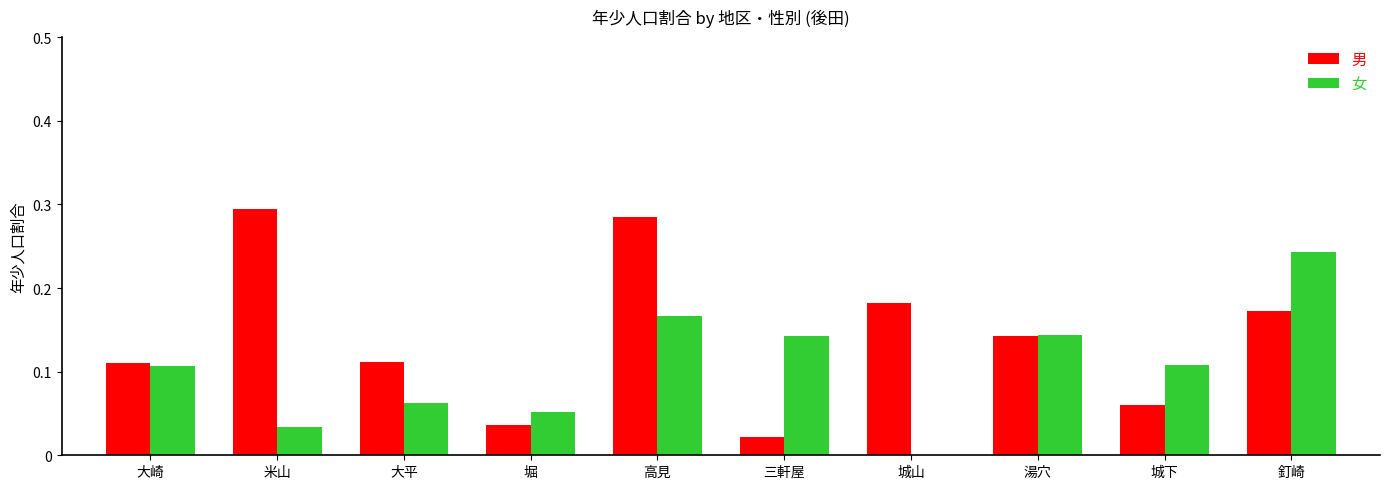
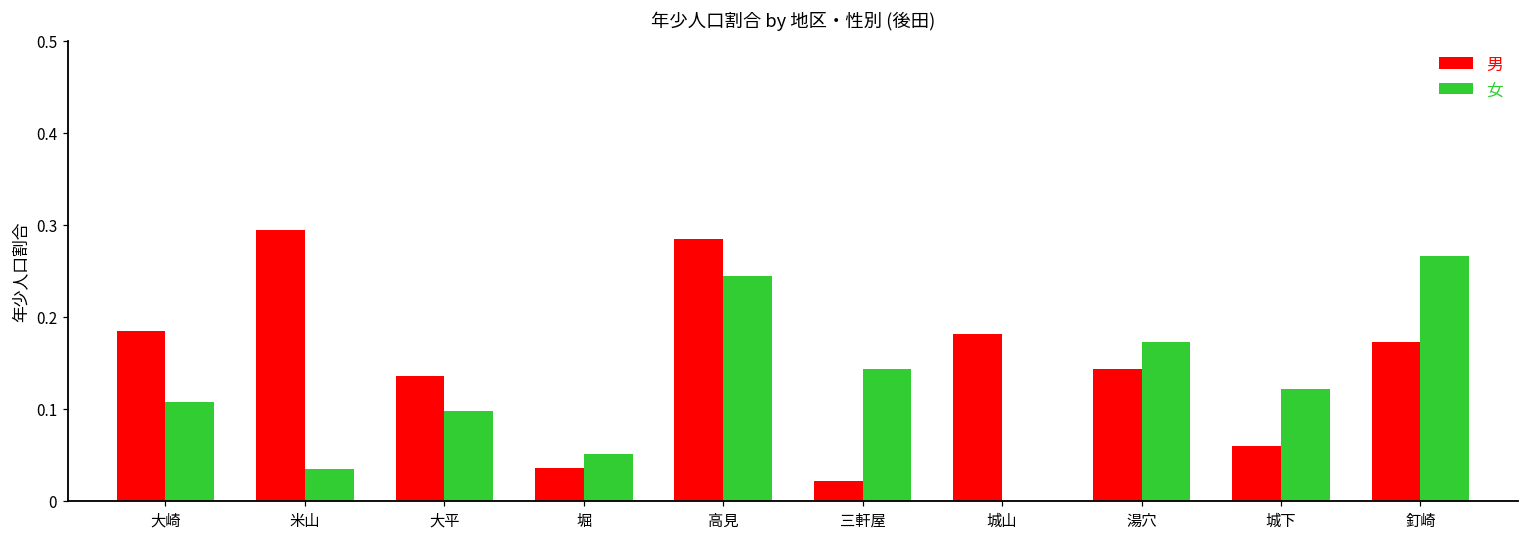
  {
    "男": {
-     "大崎": 0.11,
+     "大崎": 0.19,
      "米山": 0.29,
-     "大平": 0.11,
+     "大平": 0.14,
      "堀": 0.04,
      "高見": 0.28,
      "三軒屋": 0.02,
      "城山": 0.18,
      "湯穴": 0.14,
      "城下": 0.06,
      "釘崎": 0.17
    },
    "女": {
      "大崎": 0.11,
      "米山": 0.03,
-     "大平": 0.06,
+     "大平": 0.10,
      "堀": 0.05,
-     "高見": 0.17,
+     "高見": 0.24,
      "三軒屋": 0.14,
      "城山": 0.00,
-     "湯穴": 0.14,
-     "城下": 0.11,
-     "釘崎": 0.24
+     "湯穴": 0.17,
+     "城下": 0.12,
+     "釘崎": 0.27
    }
  }
